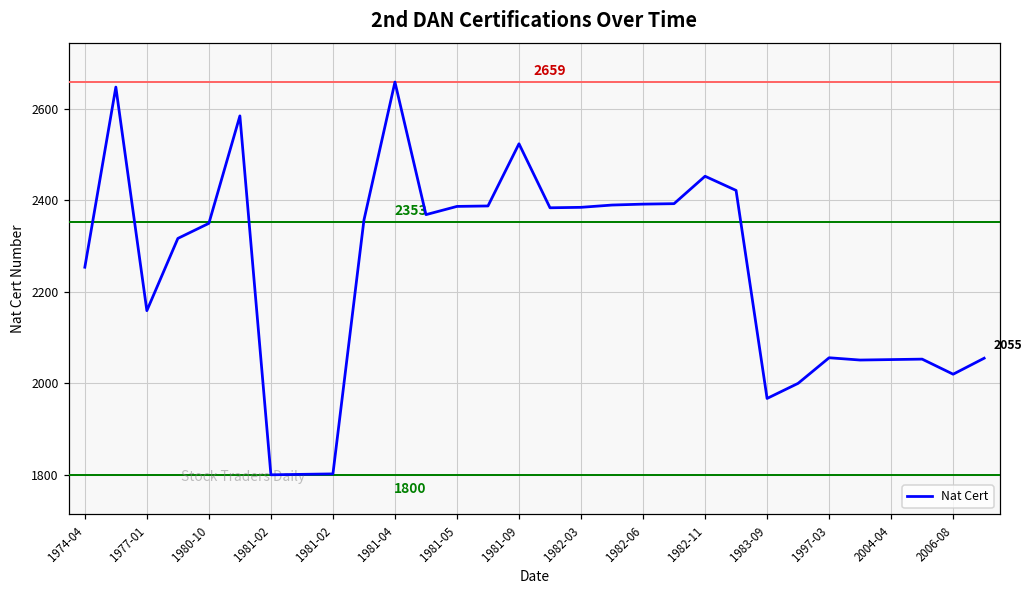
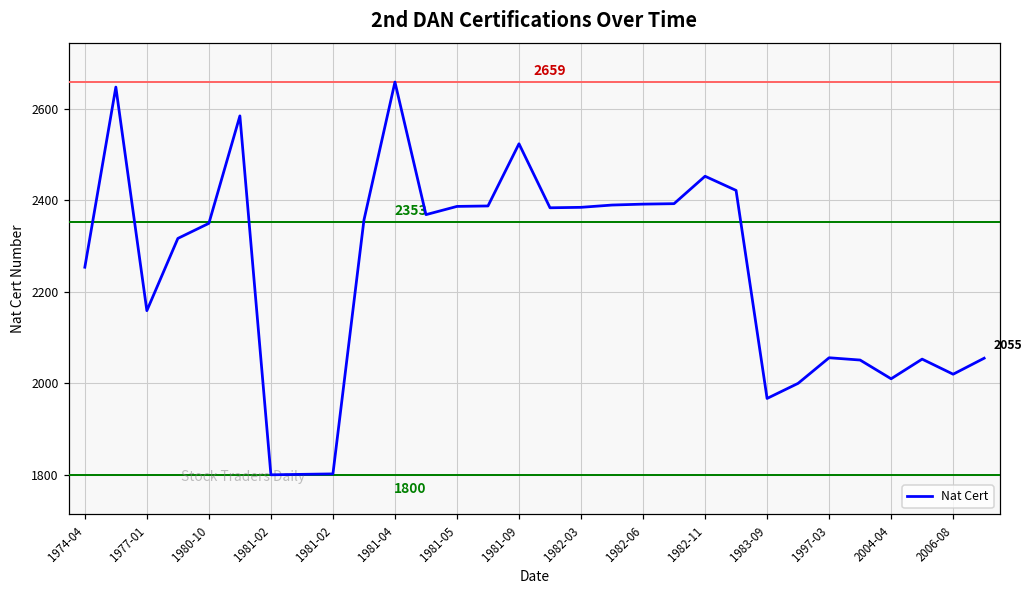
  {
    "1974-04": 2250,
    "1977-01": 2160,
    "1980-10": 2350,
    "1981-04": 2660,
    "1981-05": 2390,
    "1981-09": 2520,
    "1982-03": 2390,
    "1982-06": 2390,
    "1982-11": 2450,
    "1983-09": 1970,
    "1997-03": 2060,
-   "2004-04": 2050,
+   "2004-04": 2010,
    "2006-08": 2020
  }
